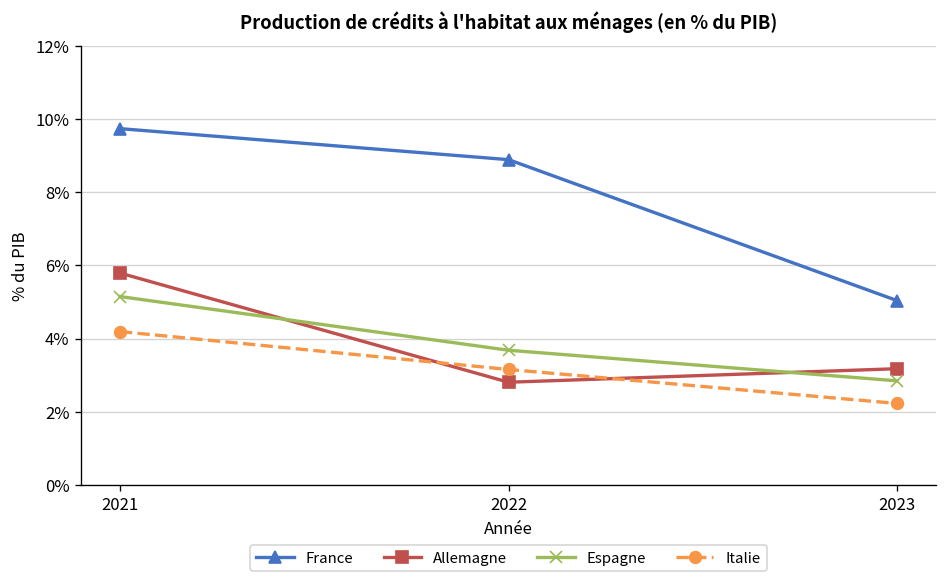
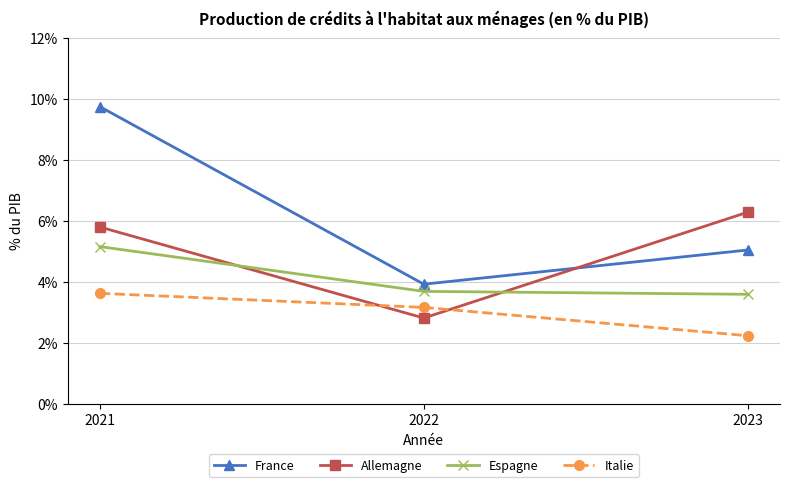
  {
    "France": {
      "2021": "9.7%",
-     "2022": "8.9%",
+     "2022": "3.9%",
      "2023": "5.0%"
    },
    "Allemagne": {
      "2021": "5.8%",
      "2022": "2.8%",
-     "2023": "3.2%"
+     "2023": "6.3%"
    },
    "Espagne": {
      "2021": "5.2%",
      "2022": "3.7%",
-     "2023": "2.8%"
+     "2023": "3.6%"
    },
    "Italie": {
-     "2021": "4.2%",
+     "2021": "3.6%",
      "2022": "3.2%",
      "2023": "2.2%"
    }
  }
